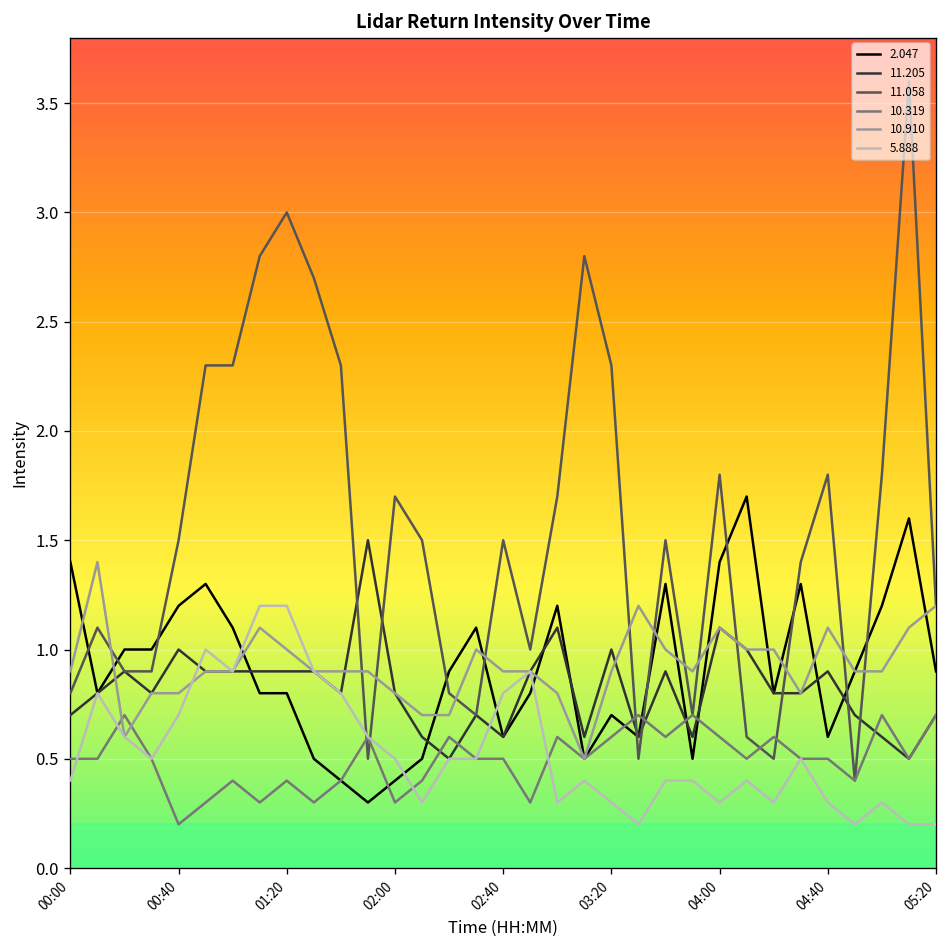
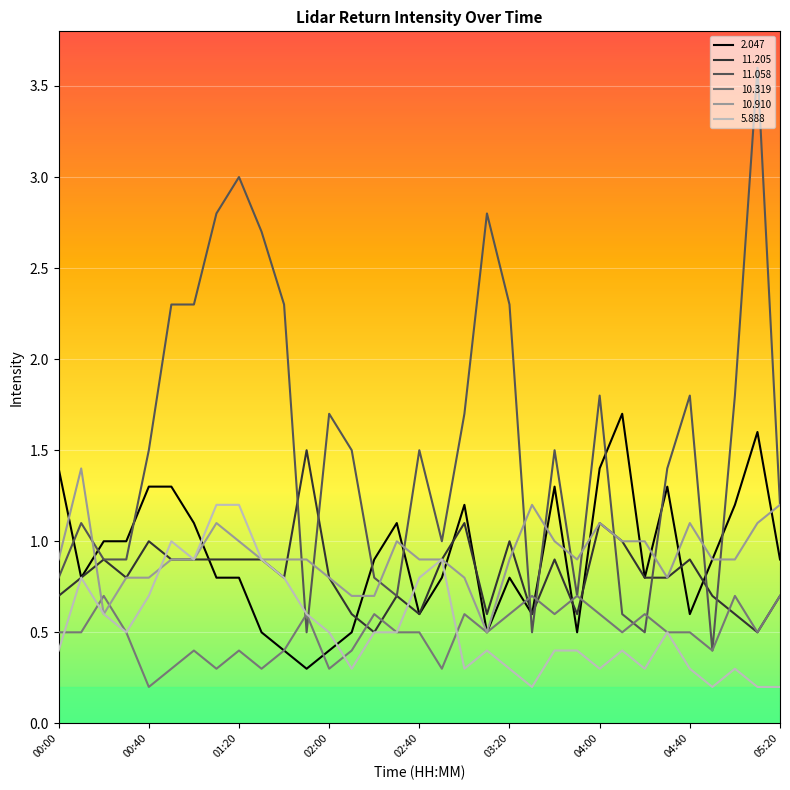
  {
    "2.047": {
      "00:00": 1.4,
-     "00:40": 1.2,
+     "00:40": 1.3,
      "01:20": 0.8,
      "02:00": 0.4,
-     "03:20": 0.7,
+     "03:20": 0.8,
      "04:00": 1.4,
      "04:40": 0.6,
      "05:20": 0.9
    }
  }
